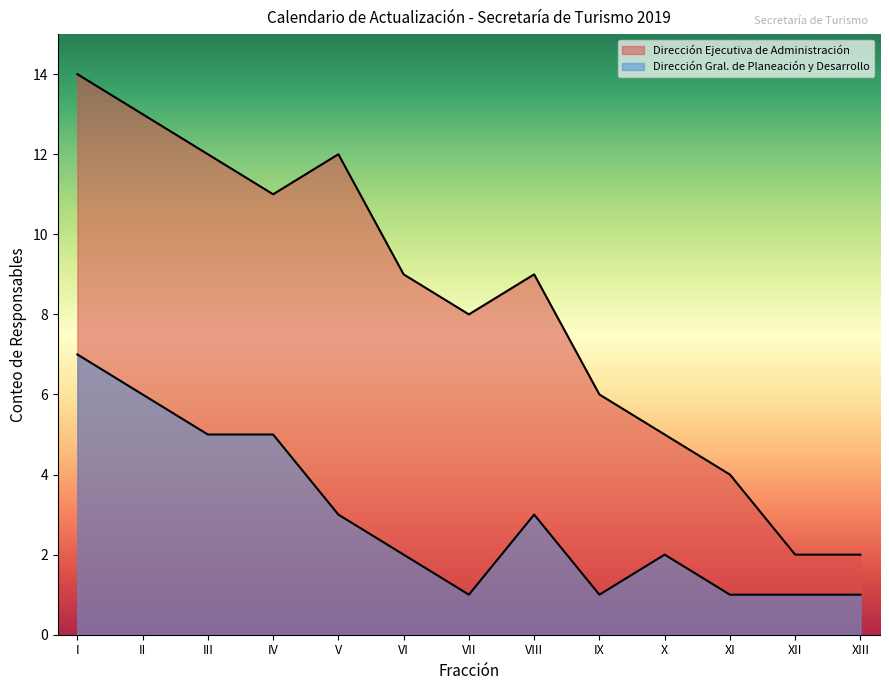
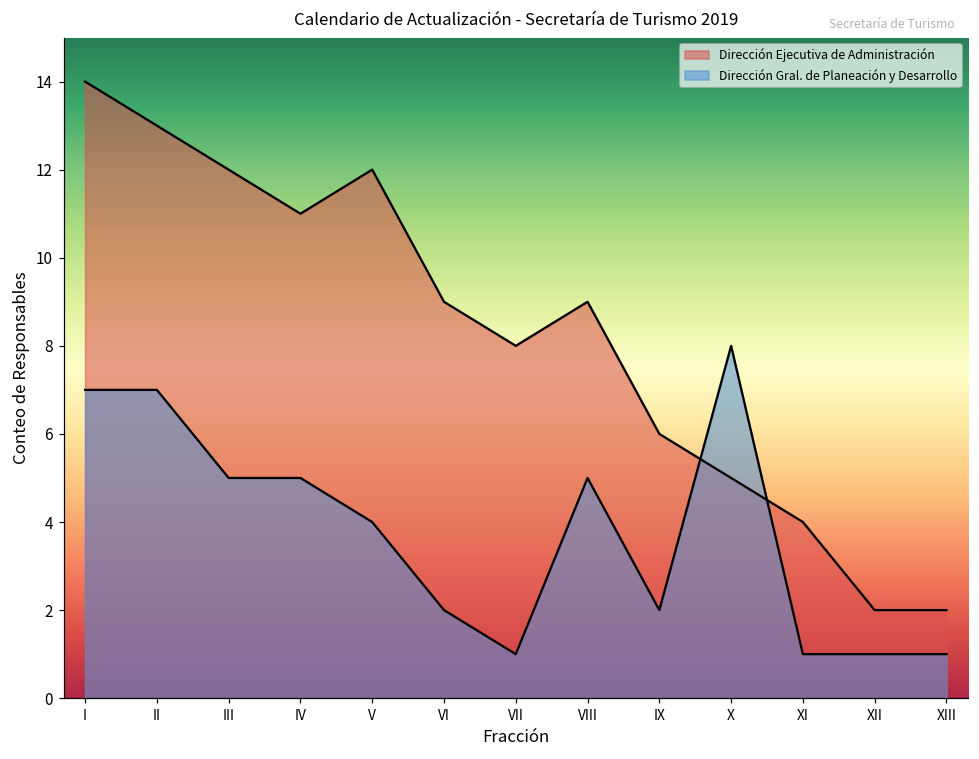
  {
    "Dirección Ejecutiva de Administración": {
      "I": 14,
      "II": 13,
      "III": 12,
      "IV": 11,
      "V": 12,
      "VI": 9,
      "VII": 8,
      "VIII": 9,
      "IX": 6,
      "X": 5,
      "XI": 4,
      "XII": 2,
      "XIII": 2
    },
    "Dirección Gral. de Planeación y Desarrollo": {
      "I": 7,
-     "II": 6,
+     "II": 7,
      "III": 5,
      "IV": 5,
-     "V": 3,
+     "V": 4,
      "VI": 2,
      "VII": 1,
-     "VIII": 3,
-     "IX": 1,
-     "X": 2,
+     "VIII": 5,
+     "IX": 2,
+     "X": 8,
      "XI": 1,
      "XII": 1,
      "XIII": 1
    }
  }
